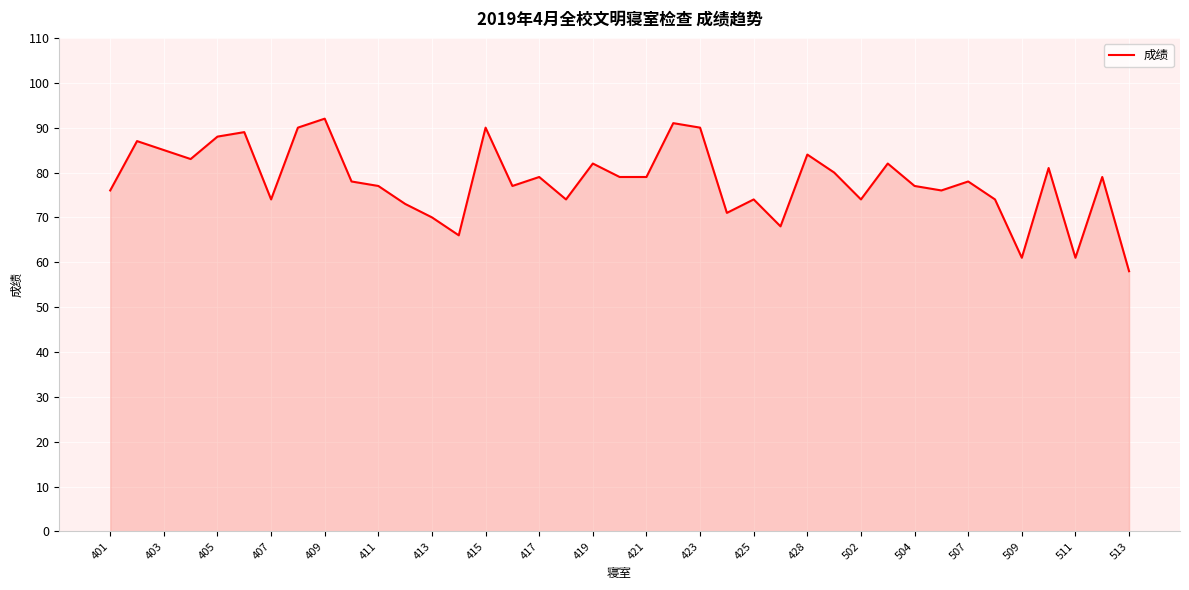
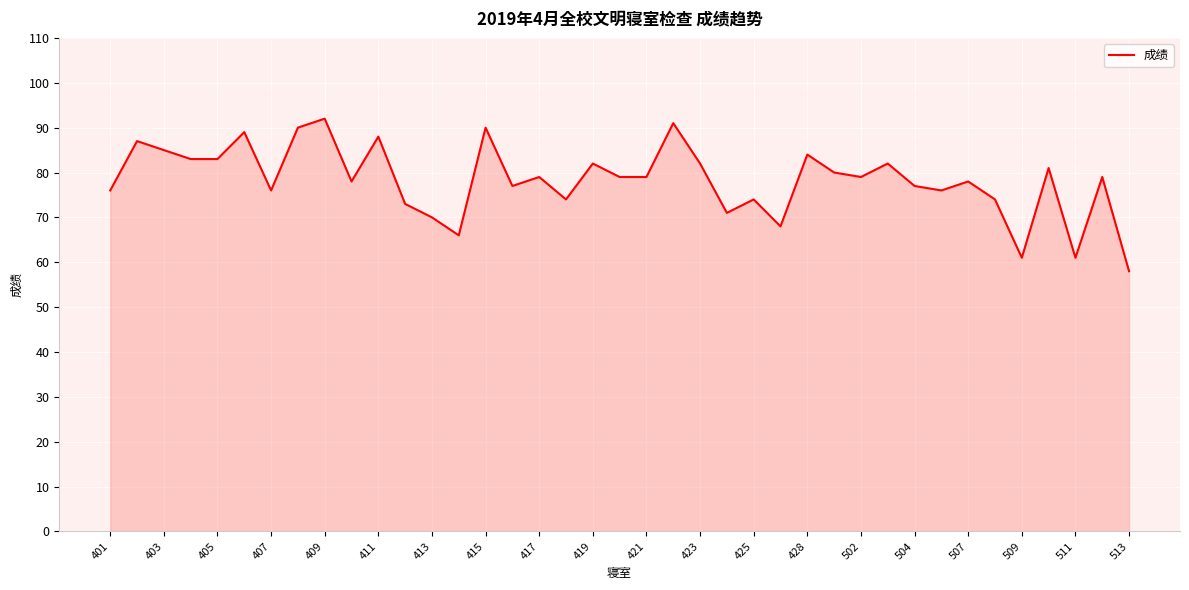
  {
    "401": 76,
    "403": 85,
-   "405": 88,
-   "407": 74,
+   "405": 83,
+   "407": 76,
    "409": 92,
-   "411": 77,
+   "411": 88,
    "413": 70,
    "415": 90,
    "417": 79,
    "419": 82,
    "421": 79,
-   "423": 90,
+   "423": 82,
    "425": 74,
    "428": 84,
-   "502": 74,
+   "502": 79,
    "504": 77,
    "507": 78,
    "509": 61,
    "511": 61,
    "513": 58
  }
